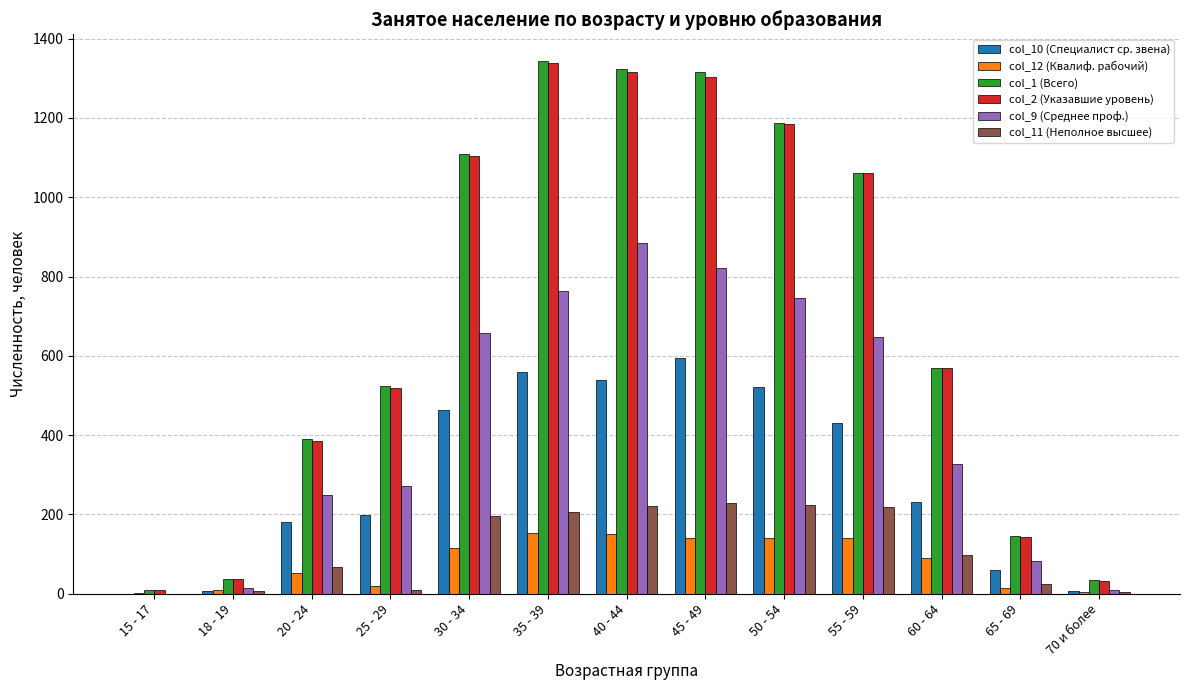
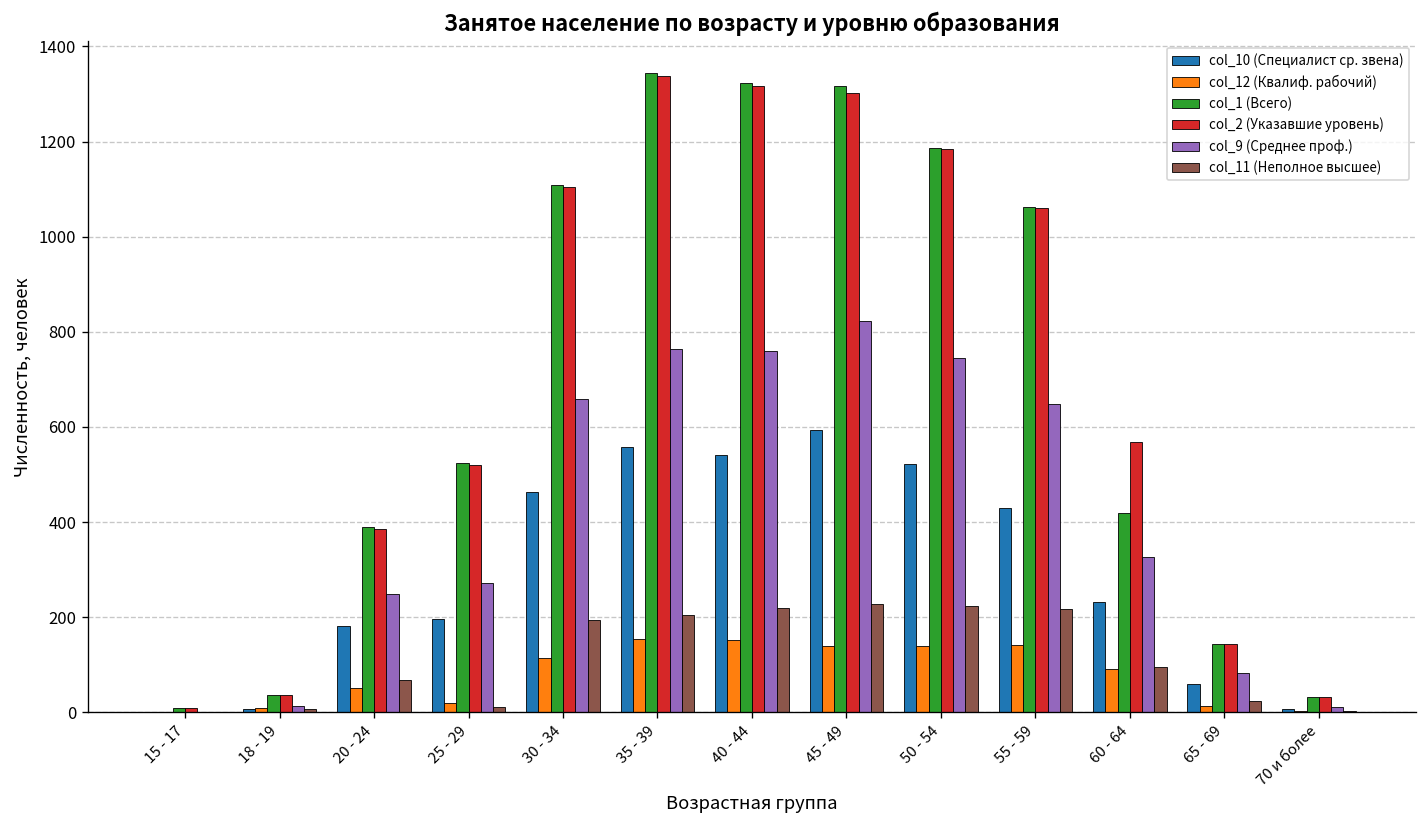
  {
    "col_10 (Специалист ср. звена)": {
      "15 - 17": 0,
      "18 - 19": 10,
      "20 - 24": 180,
      "25 - 29": 200,
      "30 - 34": 460,
      "35 - 39": 560,
      "40 - 44": 540,
      "45 - 49": 590,
      "50 - 54": 520,
      "55 - 59": 430,
      "60 - 64": 230,
      "65 - 69": 60,
      "70 и более": 10
    },
    "col_12 (Квалиф. рабочий)": {
      "18 - 19": 10,
      "20 - 24": 50,
      "25 - 29": 20,
      "30 - 34": 110,
      "35 - 39": 150,
      "40 - 44": 150,
      "45 - 49": 140,
      "50 - 54": 140,
      "55 - 59": 140,
      "60 - 64": 90,
      "65 - 69": 10
    },
    "col_1 (Всего)": {
      "15 - 17": 10,
      "18 - 19": 40,
      "20 - 24": 390,
      "25 - 29": 520,
      "30 - 34": 1110,
      "35 - 39": 1340,
      "40 - 44": 1320,
      "45 - 49": 1320,
      "50 - 54": 1190,
      "55 - 59": 1060,
-     "60 - 64": 570,
+     "60 - 64": 420,
      "65 - 69": 140,
      "70 и более": 30
    },
    "col_2 (Указавшие уровень)": {
      "15 - 17": 10,
      "18 - 19": 40,
      "20 - 24": 390,
      "25 - 29": 520,
      "30 - 34": 1110,
      "35 - 39": 1340,
      "40 - 44": 1320,
      "45 - 49": 1300,
      "50 - 54": 1180,
      "55 - 59": 1060,
      "60 - 64": 570,
      "65 - 69": 140,
      "70 и более": 30
    },
    "col_9 (Среднее проф.)": {
      "15 - 17": 0,
      "18 - 19": 10,
      "20 - 24": 250,
      "25 - 29": 270,
      "30 - 34": 660,
      "35 - 39": 760,
-     "40 - 44": 880,
+     "40 - 44": 760,
      "45 - 49": 820,
      "50 - 54": 750,
      "55 - 59": 650,
      "60 - 64": 330,
      "65 - 69": 80,
      "70 и более": 10
    },
    "col_11 (Неполное высшее)": {
      "15 - 17": 0,
      "20 - 24": 70,
      "25 - 29": 10,
      "30 - 34": 200,
      "35 - 39": 210,
      "40 - 44": 220,
      "45 - 49": 230,
      "50 - 54": 220,
      "55 - 59": 220,
      "60 - 64": 100,
      "65 - 69": 20
    }
  }
